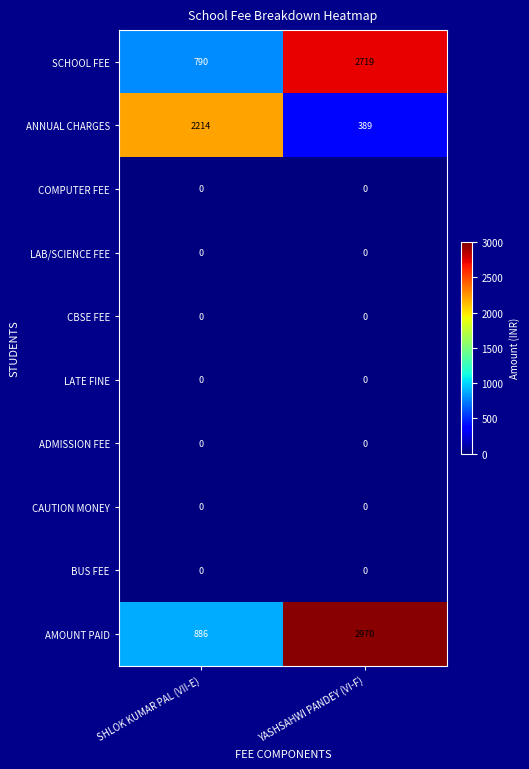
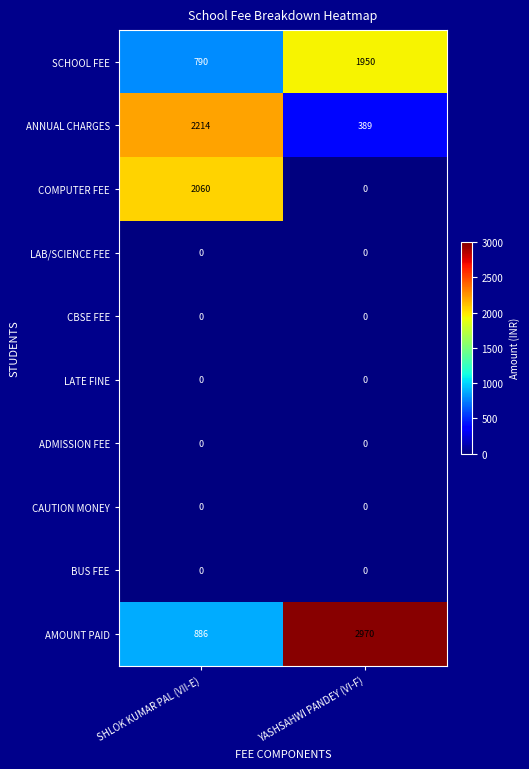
  {
    "SCHOOL FEE": {
      "SHLOK KUMAR PAL (VII-E)": 790,
-     "YASHSAHWI PANDEY (VI-F)": 2719
+     "YASHSAHWI PANDEY (VI-F)": 1950
    },
    "ANNUAL CHARGES": {
      "SHLOK KUMAR PAL (VII-E)": 2214,
      "YASHSAHWI PANDEY (VI-F)": 389
    },
    "COMPUTER FEE": {
-     "SHLOK KUMAR PAL (VII-E)": 0,
+     "SHLOK KUMAR PAL (VII-E)": 2060,
      "YASHSAHWI PANDEY (VI-F)": 0
    },
    "LAB/SCIENCE FEE": {
      "SHLOK KUMAR PAL (VII-E)": 0,
      "YASHSAHWI PANDEY (VI-F)": 0
    },
    "CBSE FEE": {
      "SHLOK KUMAR PAL (VII-E)": 0,
      "YASHSAHWI PANDEY (VI-F)": 0
    },
    "LATE FINE": {
      "SHLOK KUMAR PAL (VII-E)": 0,
      "YASHSAHWI PANDEY (VI-F)": 0
    },
    "ADMISSION FEE": {
      "SHLOK KUMAR PAL (VII-E)": 0,
      "YASHSAHWI PANDEY (VI-F)": 0
    },
    "CAUTION MONEY": {
      "SHLOK KUMAR PAL (VII-E)": 0,
      "YASHSAHWI PANDEY (VI-F)": 0
    },
    "BUS FEE": {
      "SHLOK KUMAR PAL (VII-E)": 0,
      "YASHSAHWI PANDEY (VI-F)": 0
    },
    "AMOUNT PAID": {
      "SHLOK KUMAR PAL (VII-E)": 886,
      "YASHSAHWI PANDEY (VI-F)": 2970
    }
  }
